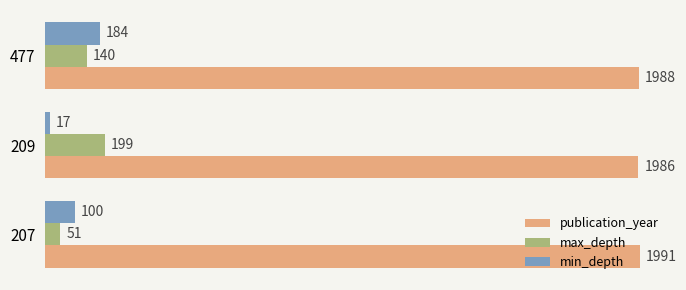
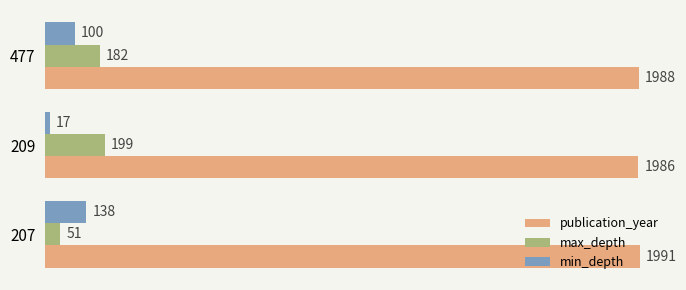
  {
    "publication_year": {
      "477": 1988,
      "209": 1986,
      "207": 1991
    },
    "max_depth": {
-     "477": 140,
+     "477": 182,
      "209": 199,
      "207": 51
    },
    "min_depth": {
-     "477": 184,
+     "477": 100,
      "209": 17,
-     "207": 100
+     "207": 138
    }
  }
